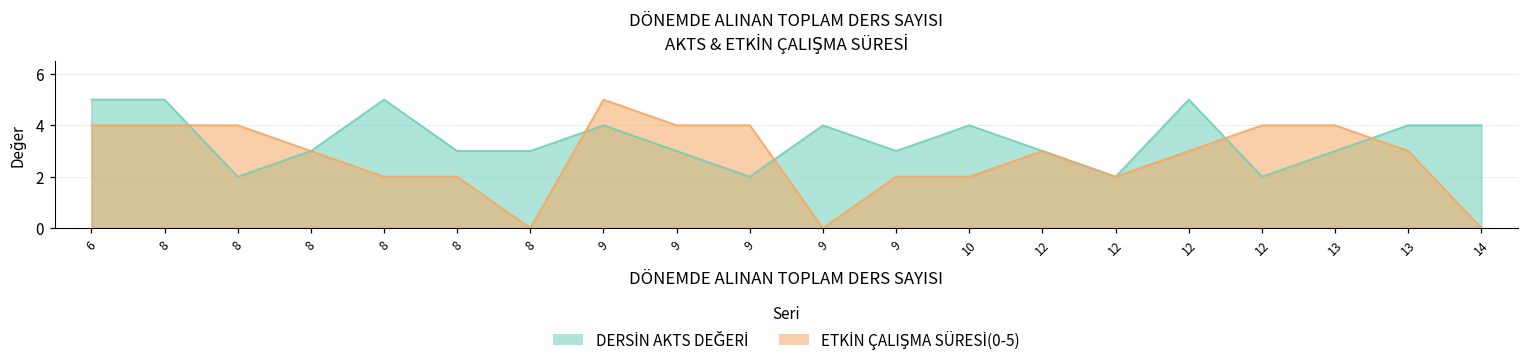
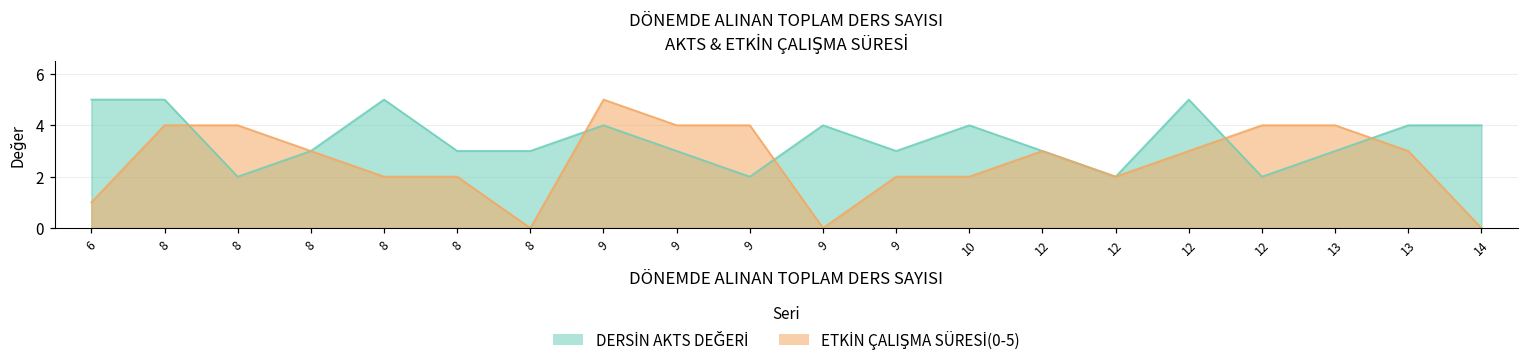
  {
    "DERSİN AKTS DEĞERİ": {
      "6": 5,
      "10": 4,
      "14": 4
    },
    "ETKİN ÇALIŞMA SÜRESİ(0-5)": {
-     "6": 4,
+     "6": 1,
      "10": 2,
      "14": 0
    }
  }
